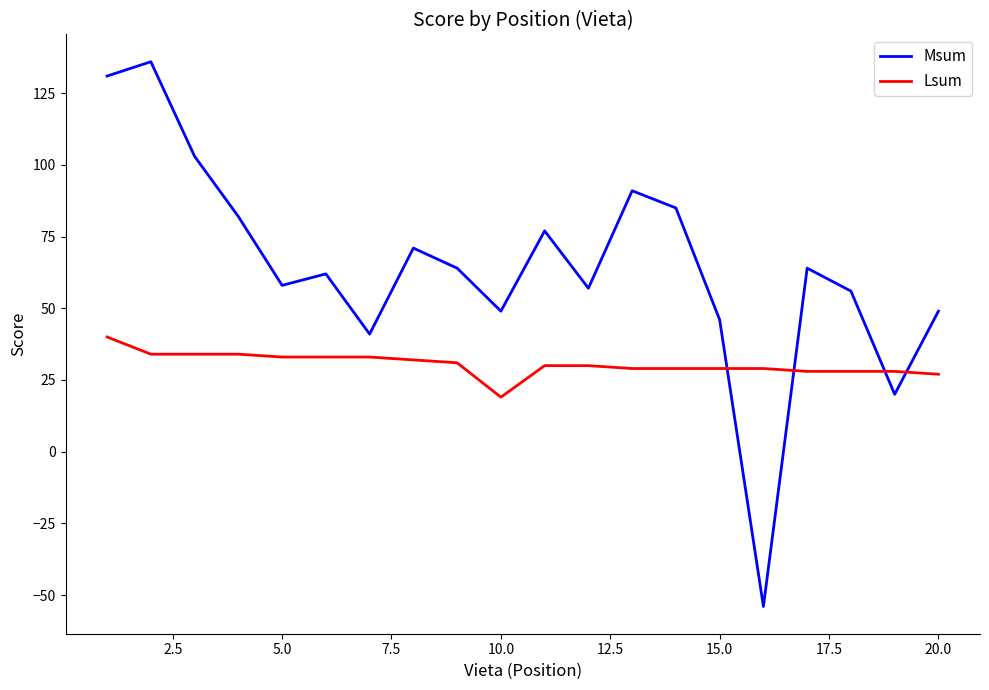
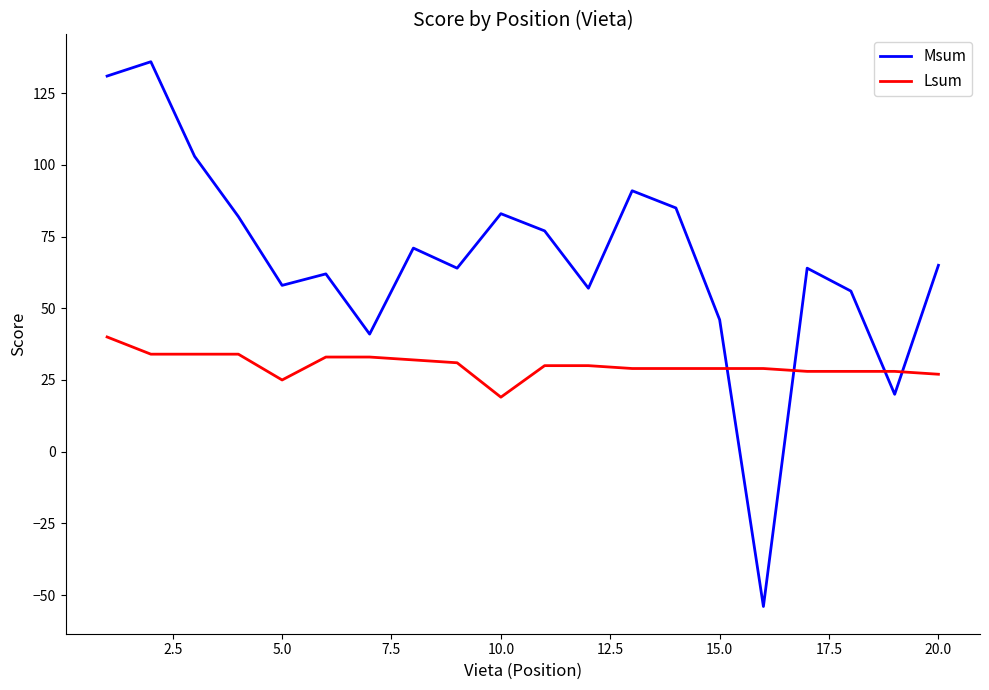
  {
    "Msum": {
      "5.0": 58,
-     "10.0": 49,
+     "10.0": 83,
      "15.0": 46,
-     "20.0": 49
+     "20.0": 65
    },
    "Lsum": {
-     "5.0": 33,
+     "5.0": 25,
      "10.0": 19,
      "15.0": 29,
      "20.0": 27
    }
  }
